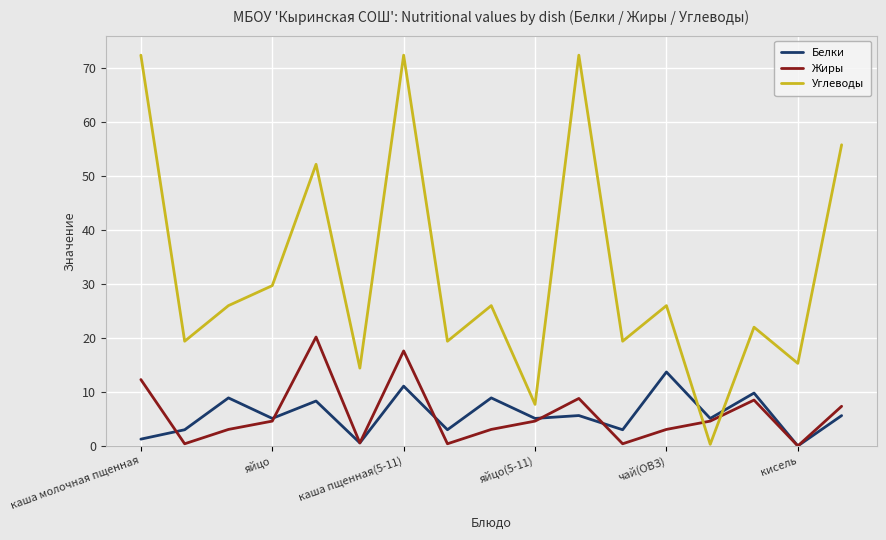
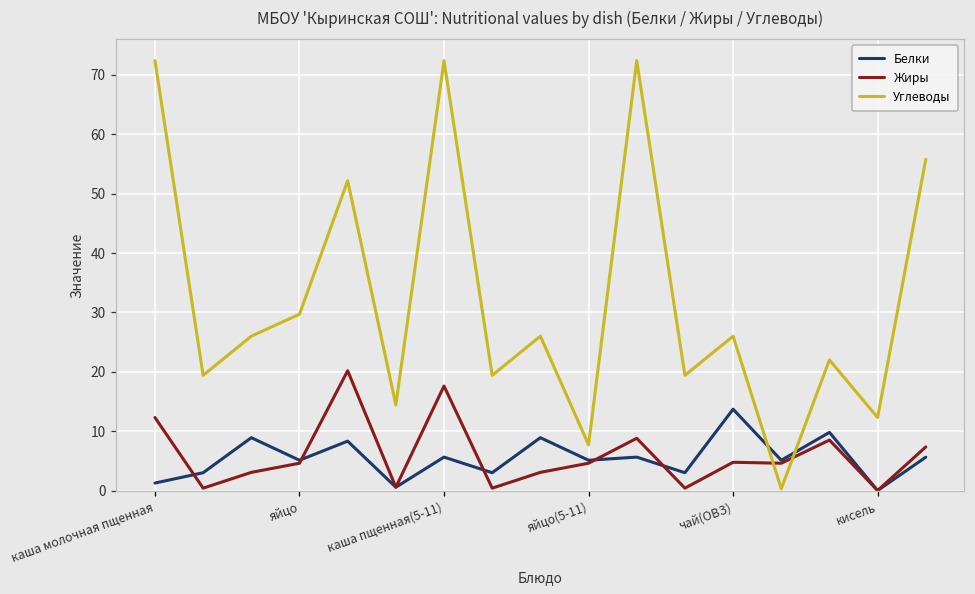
  {
    "Белки": {
      "каша молочная пщенная": 1,
      "яйцо": 5,
-     "каша пщенная(5-11)": 11,
+     "каша пщенная(5-11)": 6,
      "яйцо(5-11)": 5,
      "чай(ОВЗ)": 14
    },
    "Жиры": {
      "каша молочная пщенная": 12,
      "яйцо": 5,
      "каша пщенная(5-11)": 18,
      "яйцо(5-11)": 5,
-     "чай(ОВЗ)": 3
+     "чай(ОВЗ)": 5
    },
    "Углеводы": {
      "каша молочная пщенная": 72,
      "яйцо": 30,
      "каша пщенная(5-11)": 72,
      "яйцо(5-11)": 8,
      "чай(ОВЗ)": 26,
-     "кисель": 15
+     "кисель": 12
    }
  }
